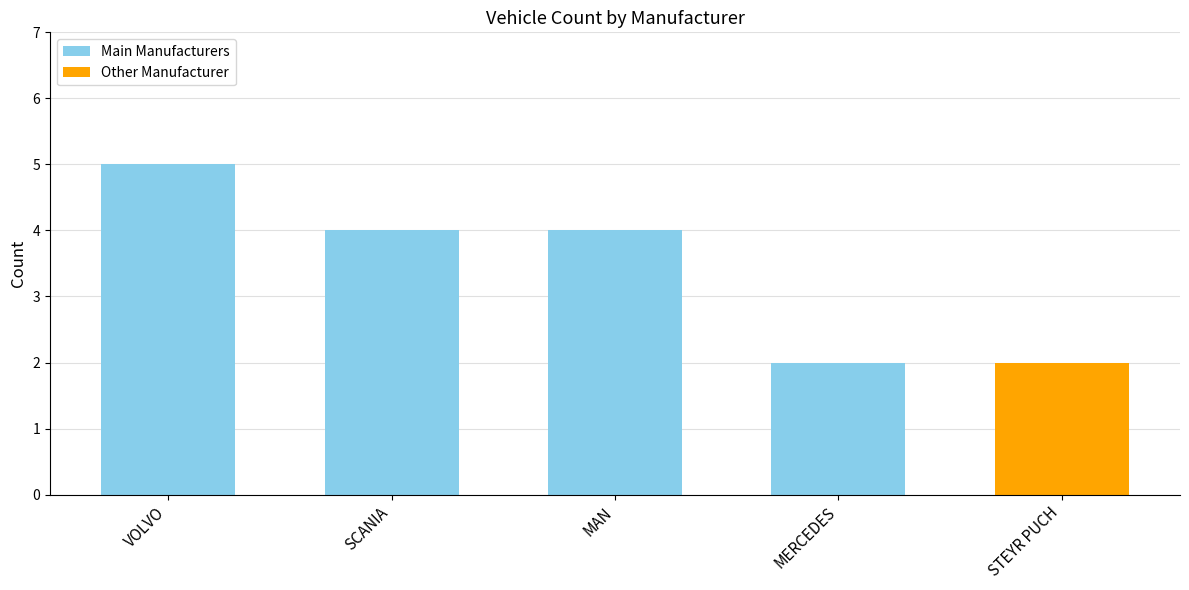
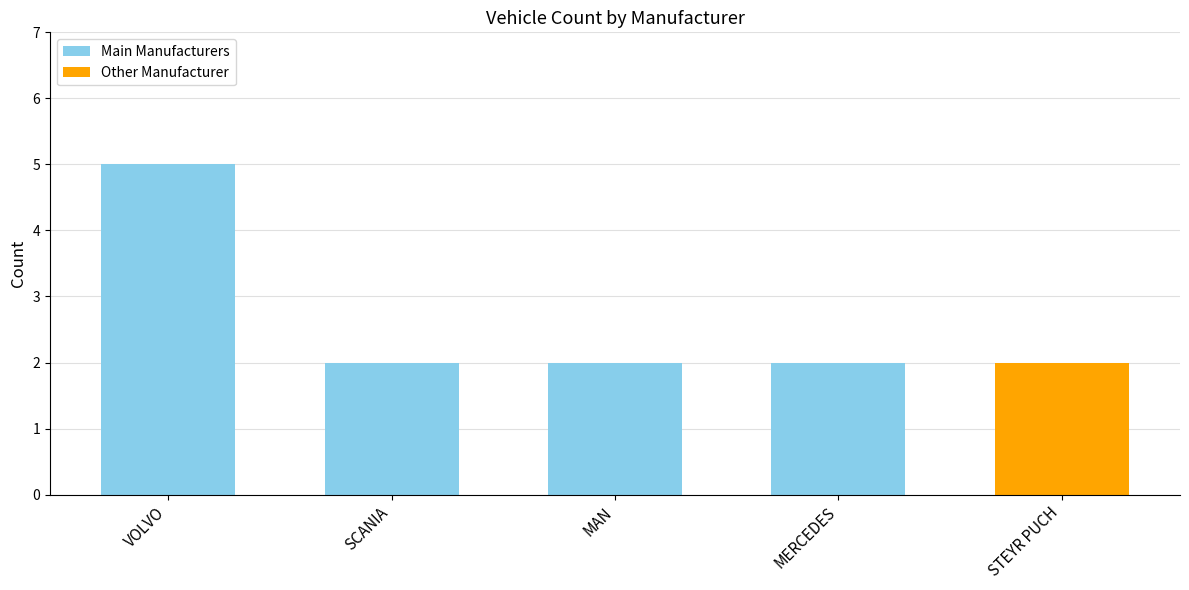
  {
    "VOLVO": 5,
-   "SCANIA": 4,
-   "MAN": 4,
+   "SCANIA": 2,
+   "MAN": 2,
    "MERCEDES": 2,
    "STEYR PUCH": 2
  }
